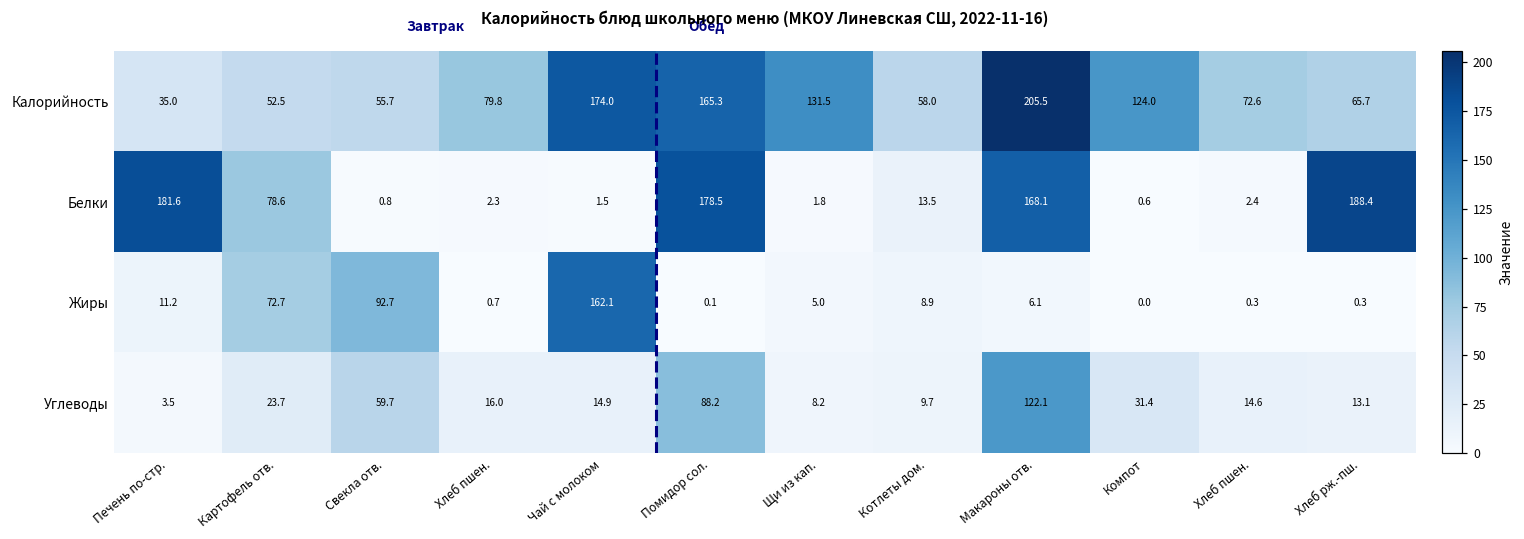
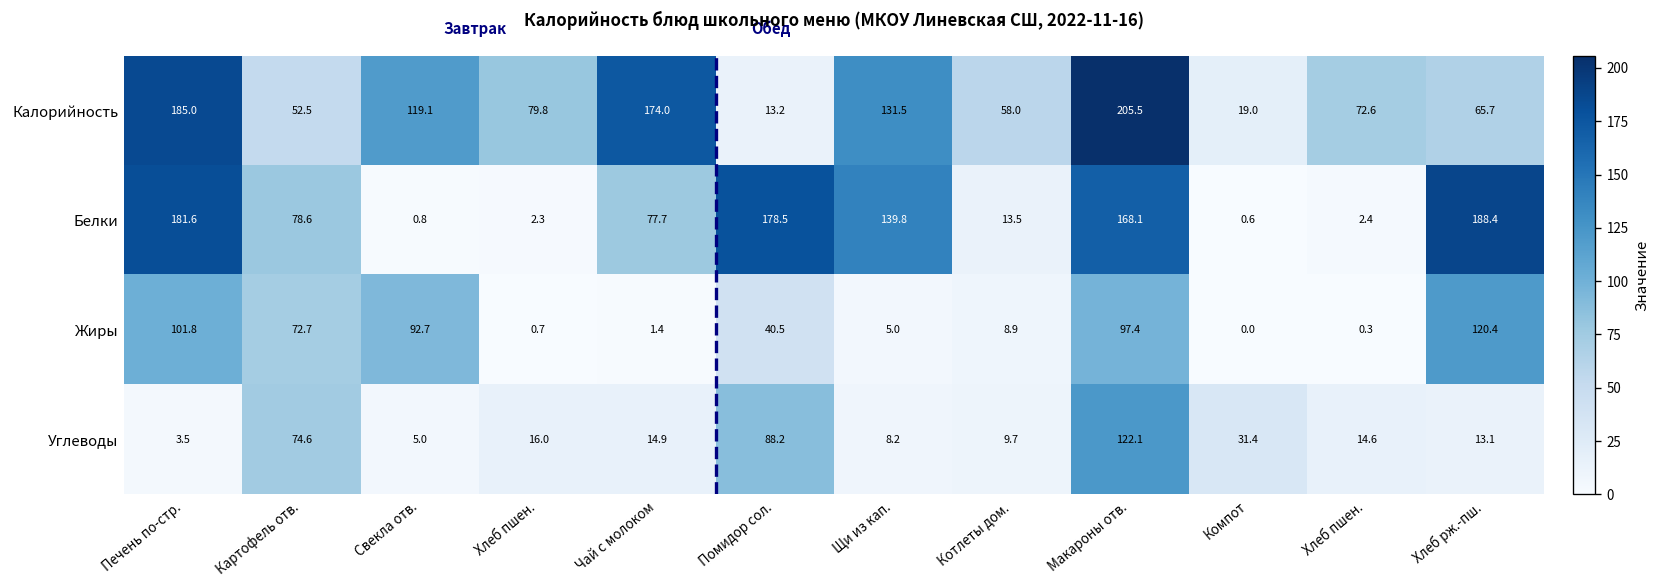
  {
    "Калорийность": {
-     "Печень по-стр.": 35.0,
+     "Печень по-стр.": 185.0,
      "Картофель отв.": 52.5,
-     "Свекла отв.": 55.7,
+     "Свекла отв.": 119.1,
      "Чай с молоком": 174.0,
-     "Помидор сол.": 165.3,
+     "Помидор сол.": 13.2,
      "Щи из кап.": 131.5,
      "Котлеты дом.": 58.0,
      "Макароны отв.": 205.5,
-     "Компот": 124.0,
+     "Компот": 19.0,
      "Хлеб рж.-пш.": 65.7
    },
    "Белки": {
      "Печень по-стр.": 181.6,
      "Картофель отв.": 78.6,
      "Свекла отв.": 0.8,
-     "Чай с молоком": 1.5,
+     "Чай с молоком": 77.7,
      "Помидор сол.": 178.5,
-     "Щи из кап.": 1.8,
+     "Щи из кап.": 139.8,
      "Котлеты дом.": 13.5,
      "Макароны отв.": 168.1,
      "Компот": 0.6,
      "Хлеб рж.-пш.": 188.4
    },
    "Жиры": {
-     "Печень по-стр.": 11.2,
+     "Печень по-стр.": 101.8,
      "Картофель отв.": 72.7,
      "Свекла отв.": 92.7,
-     "Чай с молоком": 162.1,
-     "Помидор сол.": 0.1,
+     "Чай с молоком": 1.4,
+     "Помидор сол.": 40.5,
      "Щи из кап.": 5.0,
      "Котлеты дом.": 8.9,
-     "Макароны отв.": 6.1,
+     "Макароны отв.": 97.4,
      "Компот": 0.0,
-     "Хлеб рж.-пш.": 0.3
+     "Хлеб рж.-пш.": 120.4
    },
    "Углеводы": {
      "Печень по-стр.": 3.5,
-     "Картофель отв.": 23.7,
-     "Свекла отв.": 59.7,
+     "Картофель отв.": 74.6,
+     "Свекла отв.": 5.0,
      "Чай с молоком": 14.9,
      "Помидор сол.": 88.2,
      "Щи из кап.": 8.2,
      "Котлеты дом.": 9.7,
      "Макароны отв.": 122.1,
      "Компот": 31.4,
      "Хлеб рж.-пш.": 13.1
    }
  }
